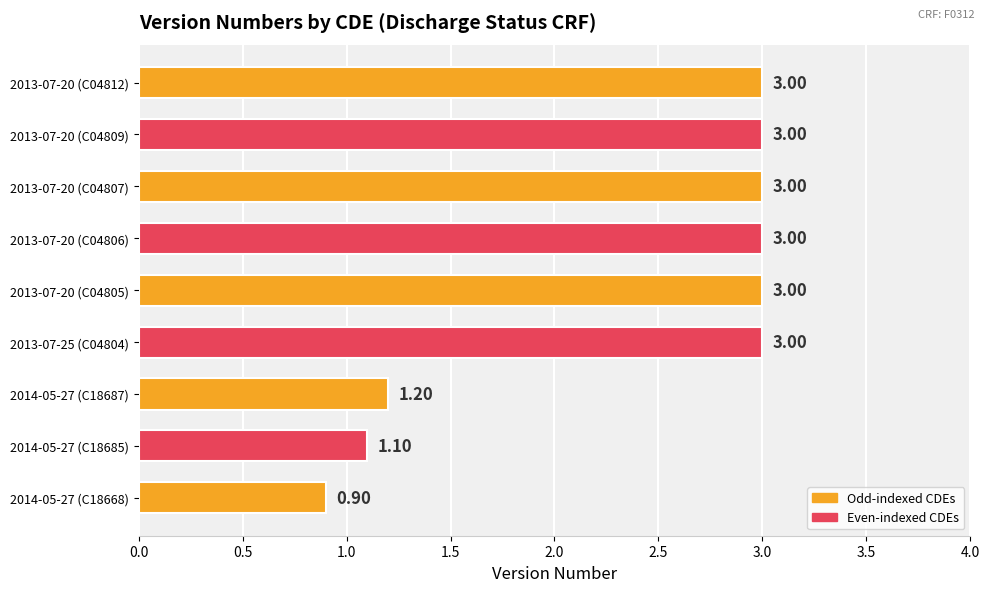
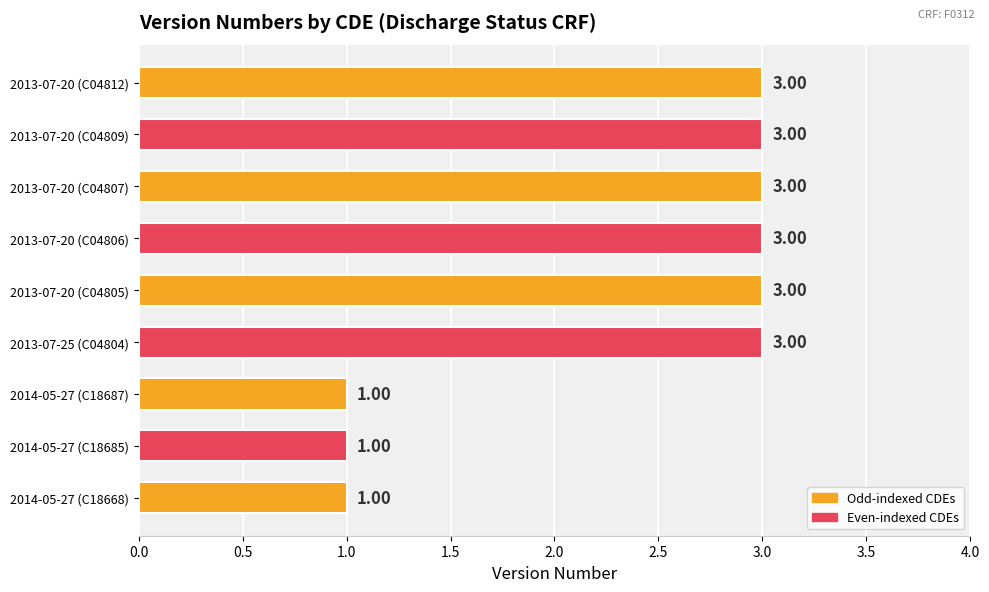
  {
    "2013-07-20 (C04812)": 3.00,
    "2013-07-20 (C04809)": 3.00,
    "2013-07-20 (C04807)": 3.00,
    "2013-07-20 (C04806)": 3.00,
    "2013-07-20 (C04805)": 3.00,
    "2013-07-25 (C04804)": 3.00,
-   "2014-05-27 (C18687)": 1.20,
-   "2014-05-27 (C18685)": 1.10,
-   "2014-05-27 (C18668)": 0.90
+   "2014-05-27 (C18687)": 1.00,
+   "2014-05-27 (C18685)": 1.00,
+   "2014-05-27 (C18668)": 1.00
  }
